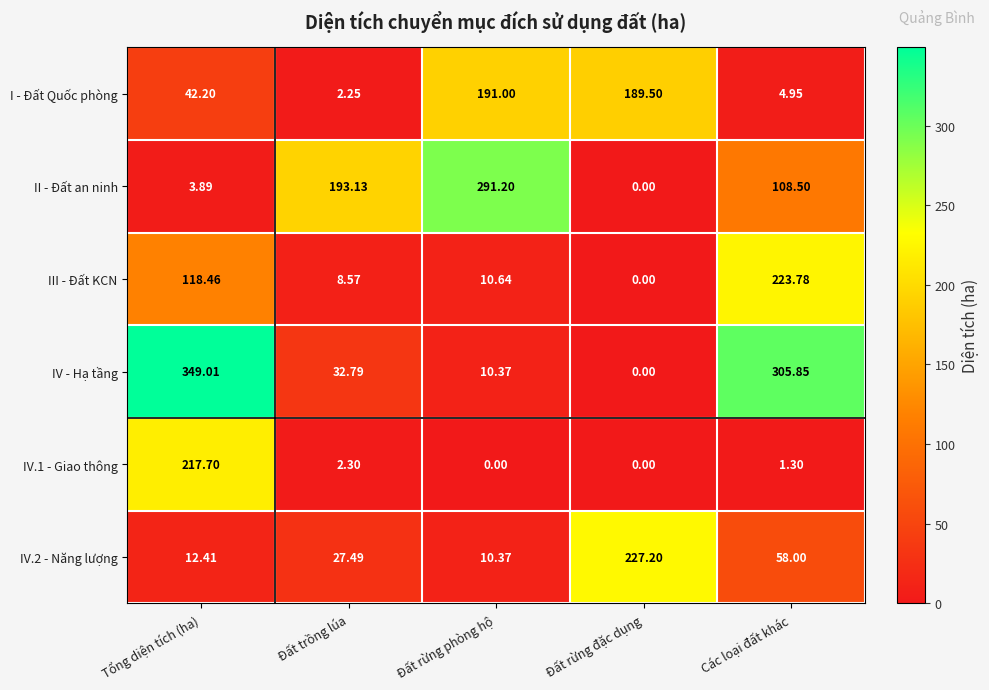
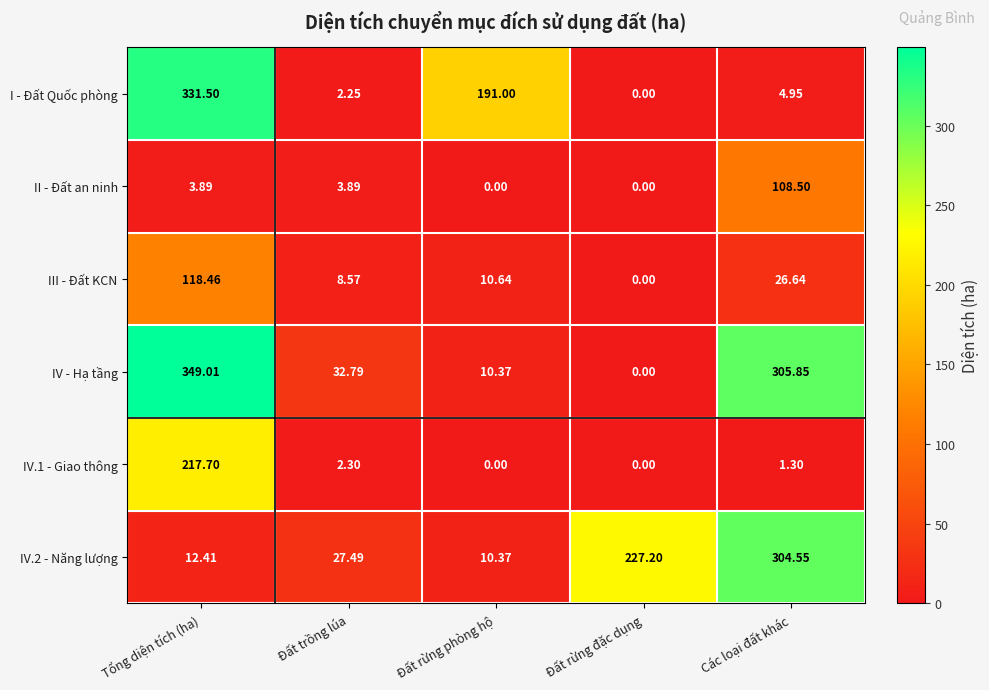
  {
    "I - Đất Quốc phòng": {
-     "Tổng diện tích (ha)": 42.20,
+     "Tổng diện tích (ha)": 331.50,
      "Đất trồng lúa": 2.25,
      "Đất rừng phòng hộ": 191.00,
-     "Đất rừng đặc dụng": 189.50,
+     "Đất rừng đặc dụng": 0.00,
      "Các loại đất khác": 4.95
    },
    "II - Đất an ninh": {
      "Tổng diện tích (ha)": 3.89,
-     "Đất trồng lúa": 193.13,
-     "Đất rừng phòng hộ": 291.20,
+     "Đất trồng lúa": 3.89,
+     "Đất rừng phòng hộ": 0.00,
      "Đất rừng đặc dụng": 0.00,
      "Các loại đất khác": 108.50
    },
    "III - Đất KCN": {
      "Tổng diện tích (ha)": 118.46,
      "Đất trồng lúa": 8.57,
      "Đất rừng phòng hộ": 10.64,
      "Đất rừng đặc dụng": 0.00,
-     "Các loại đất khác": 223.78
+     "Các loại đất khác": 26.64
    },
    "IV - Hạ tầng": {
      "Tổng diện tích (ha)": 349.01,
      "Đất trồng lúa": 32.79,
      "Đất rừng phòng hộ": 10.37,
      "Đất rừng đặc dụng": 0.00,
      "Các loại đất khác": 305.85
    },
    "IV.1 - Giao thông": {
      "Tổng diện tích (ha)": 217.70,
      "Đất trồng lúa": 2.30,
      "Đất rừng phòng hộ": 0.00,
      "Đất rừng đặc dụng": 0.00,
      "Các loại đất khác": 1.30
    },
    "IV.2 - Năng lượng": {
      "Tổng diện tích (ha)": 12.41,
      "Đất trồng lúa": 27.49,
      "Đất rừng phòng hộ": 10.37,
      "Đất rừng đặc dụng": 227.20,
-     "Các loại đất khác": 58.00
+     "Các loại đất khác": 304.55
    }
  }
